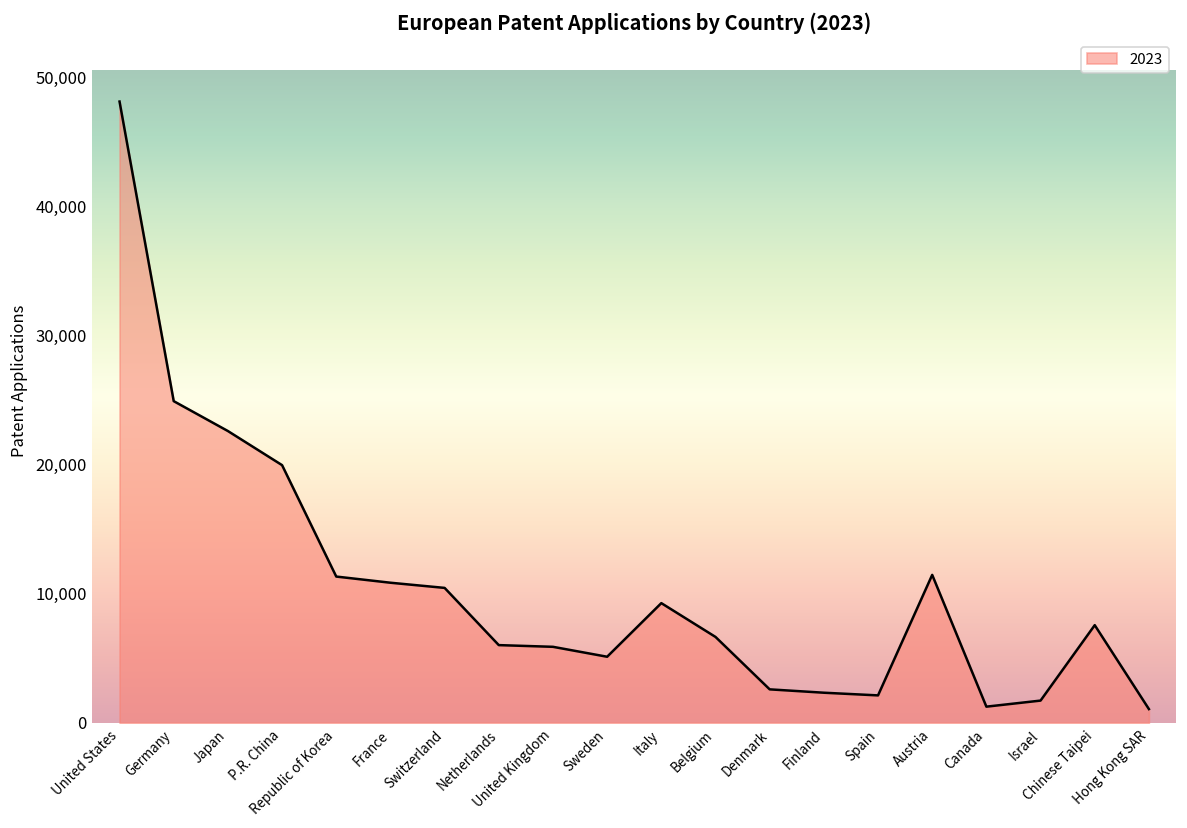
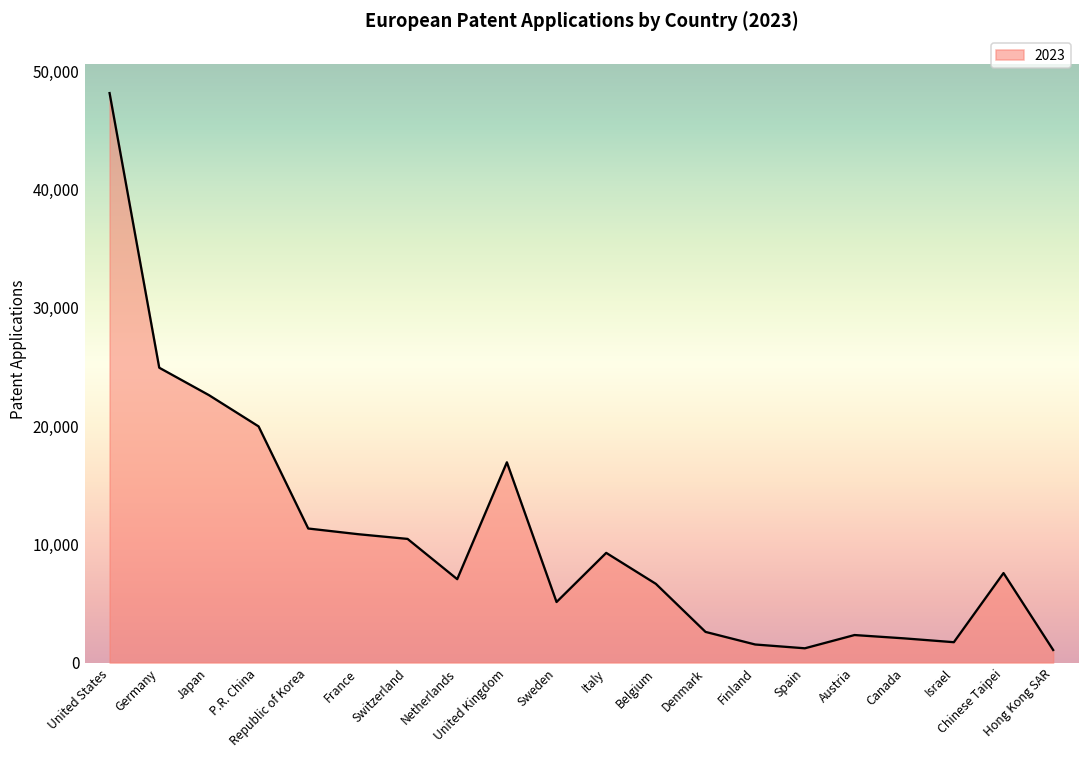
  {
    "United States": "48,200",
    "Germany": "24,900",
    "Japan": "22,600",
    "P.R. China": "20,000",
    "Republic of Korea": "11,300",
    "France": "10,900",
    "Switzerland": "10,500",
-   "Netherlands": "6,000",
-   "United Kingdom": "5,900",
+   "Netherlands": "7,100",
+   "United Kingdom": "16,900",
    "Sweden": "5,100",
    "Italy": "9,300",
    "Belgium": "6,700",
    "Denmark": "2,600",
-   "Finland": "2,300",
-   "Spain": "2,100",
-   "Austria": "11,500",
-   "Canada": "1,300",
+   "Finland": "1,500",
+   "Spain": "1,200",
+   "Austria": "2,300",
+   "Canada": "2,100",
    "Israel": "1,700",
    "Chinese Taipei": "7,600",
    "Hong Kong SAR": "1,100"
  }
